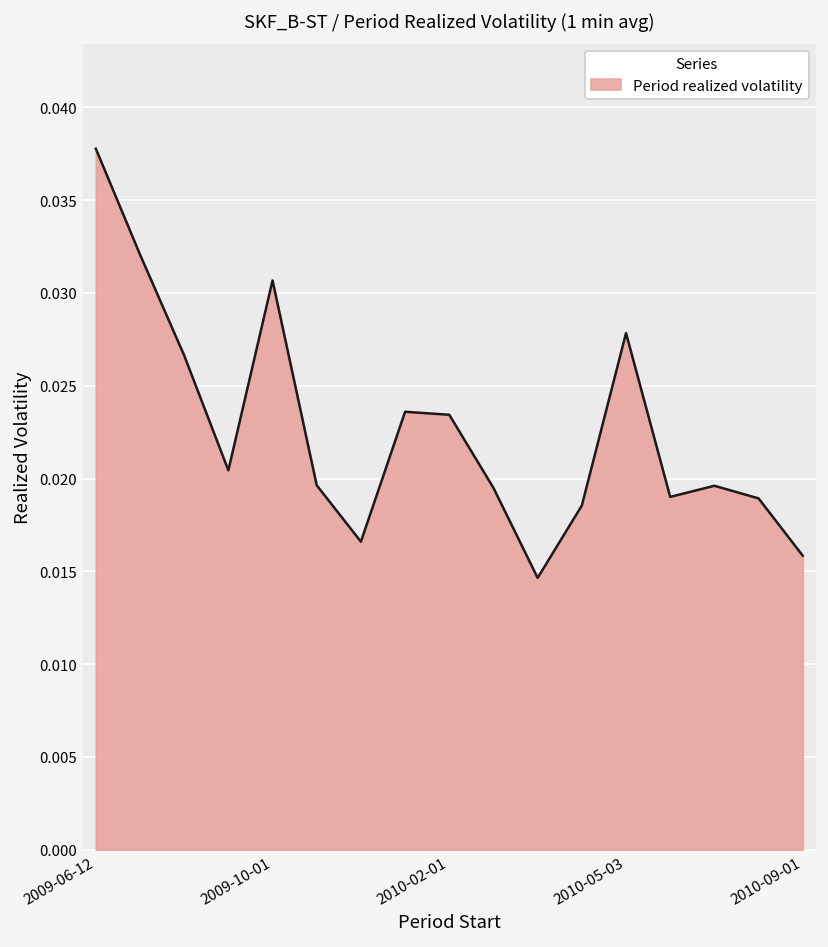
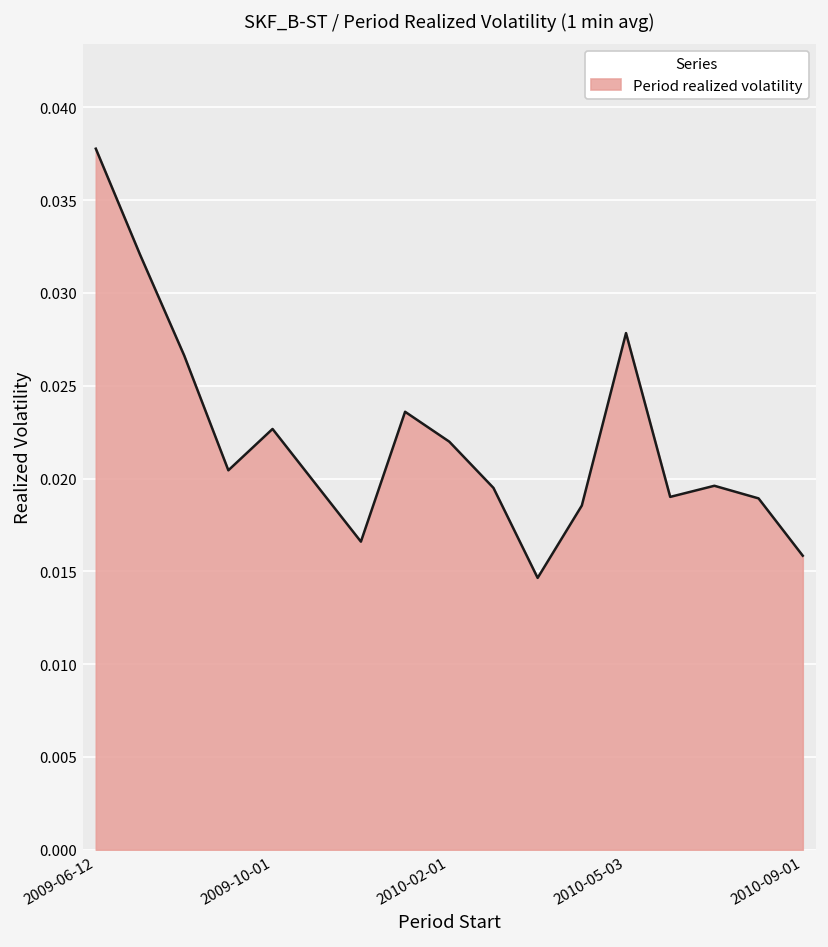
  {
    "2009-06-12": 0.0378,
-   "2009-10-01": 0.0307,
-   "2010-02-01": 0.0234,
+   "2009-10-01": 0.0227,
+   "2010-02-01": 0.0220,
    "2010-05-03": 0.0278,
    "2010-09-01": 0.0158
  }
